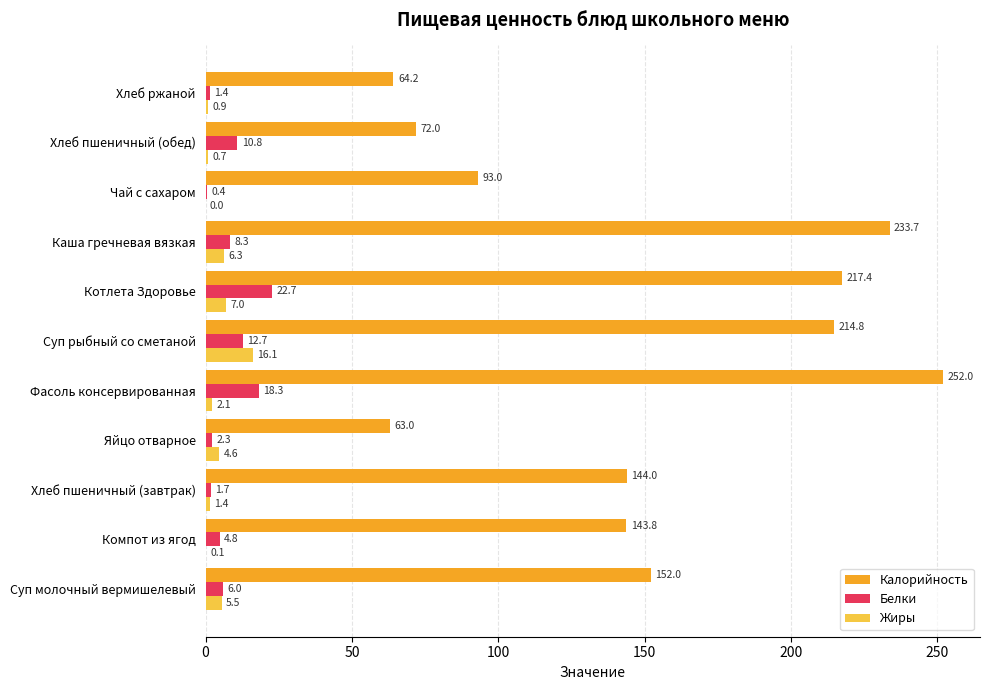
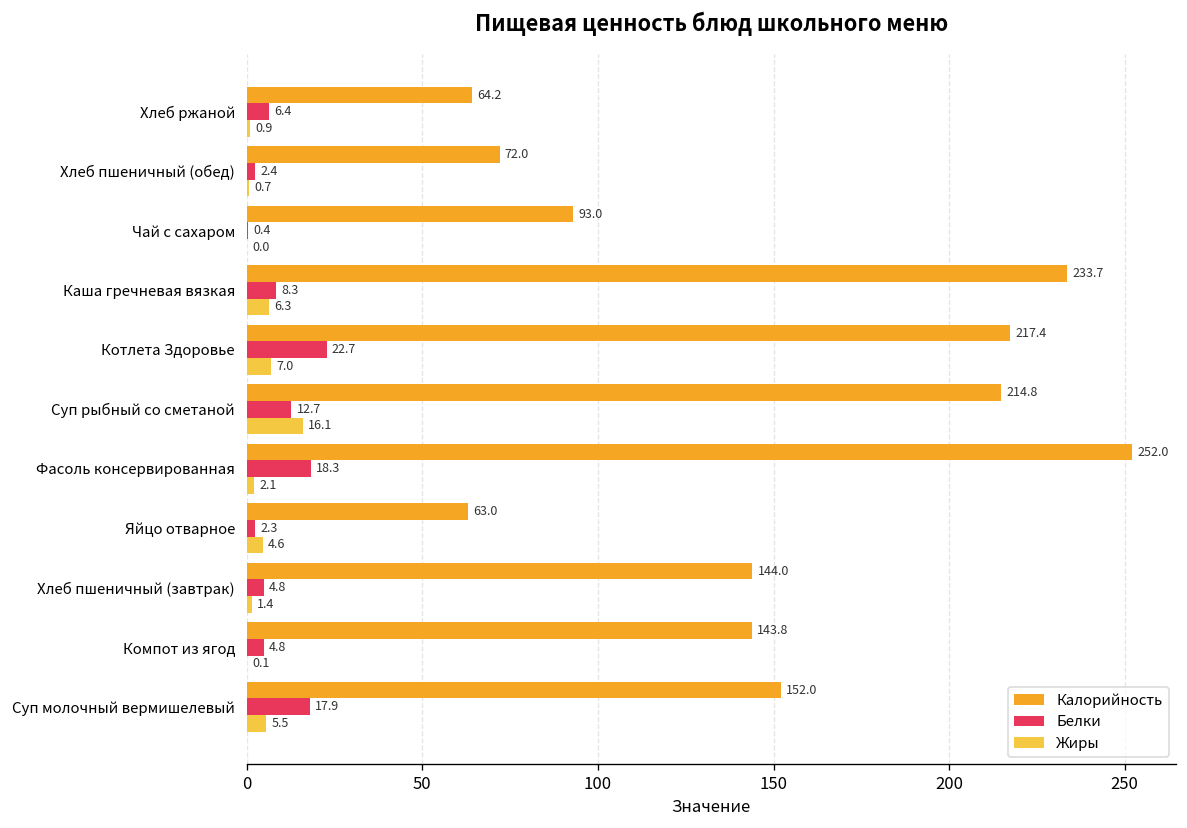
  {
    "Белки": {
-     "Хлеб ржаной": 1.4,
-     "Хлеб пшеничный (обед)": 10.8,
+     "Хлеб ржаной": 6.4,
+     "Хлеб пшеничный (обед)": 2.4,
      "Чай с сахаром": 0.4,
      "Каша гречневая вязкая": 8.3,
      "Котлета Здоровье": 22.7,
      "Суп рыбный со сметаной": 12.7,
      "Фасоль консервированная": 18.3,
      "Яйцо отварное": 2.3,
-     "Хлеб пшеничный (завтрак)": 1.7,
+     "Хлеб пшеничный (завтрак)": 4.8,
      "Компот из ягод": 4.8,
-     "Суп молочный вермишелевый": 6.0
+     "Суп молочный вермишелевый": 17.9
    }
  }
